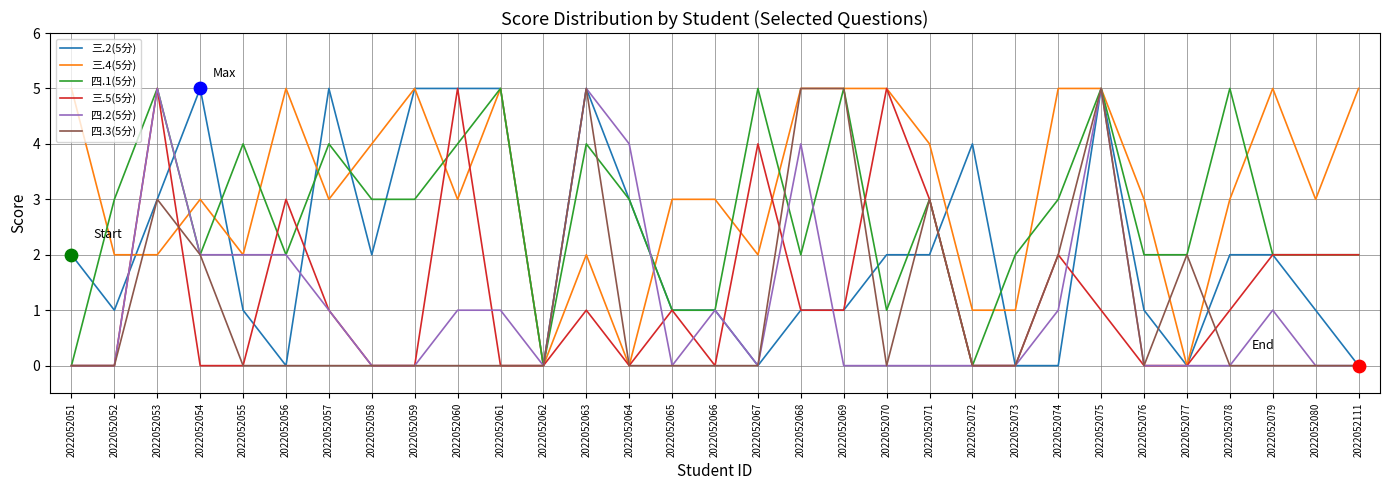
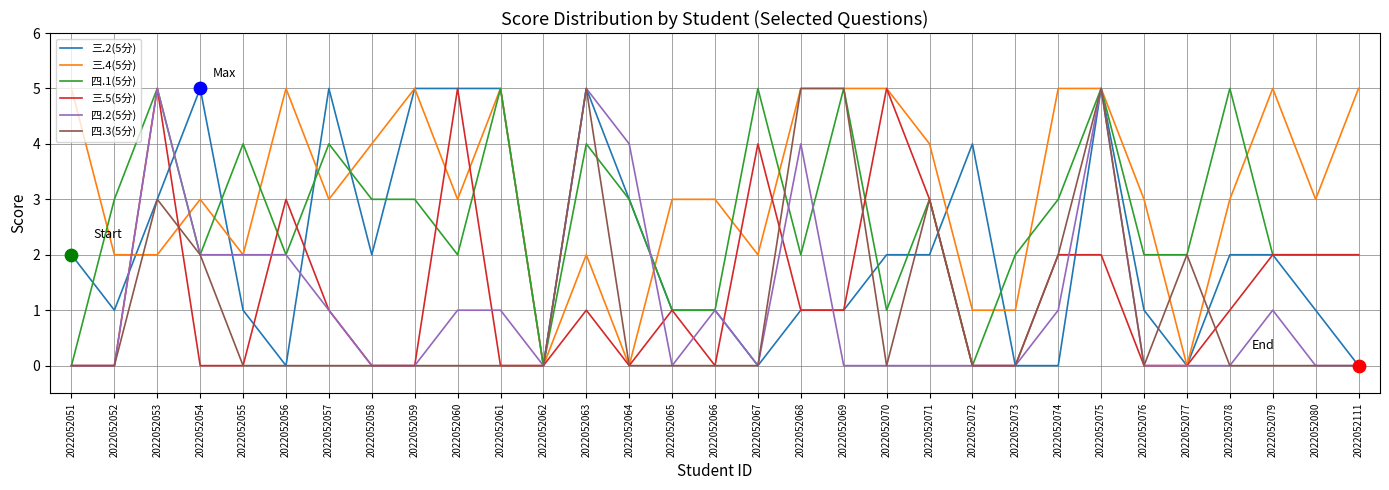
  {
    "三.2(5分)": {
      "2022052052": 1,
      "2022052055": 1,
      "2022052057": 5,
      "2022052058": 2,
      "2022052070": 2,
      "2022052071": 2,
      "2022052072": 4,
      "2022052074": 0,
      "2022052076": 1,
      "2022052078": 2,
      "2022052080": 1
    },
    "三.4(5分)": {
      "2022052052": 2,
      "2022052053": 2,
      "2022052054": 3,
      "2022052056": 5,
      "2022052057": 3,
      "2022052058": 4,
      "2022052060": 3,
      "2022052063": 2,
      "2022052065": 3,
      "2022052066": 3,
      "2022052067": 2,
      "2022052071": 4,
      "2022052072": 1,
      "2022052073": 1,
      "2022052074": 5,
      "2022052076": 3,
      "2022052078": 3,
      "2022052079": 5,
      "2022052080": 3,
      "2022052111": 5
    },
    "四.1(5分)": {
      "2022052052": 3,
      "2022052055": 4,
      "2022052057": 4,
      "2022052058": 3,
      "2022052059": 3,
-     "2022052060": 4,
+     "2022052060": 2,
      "2022052063": 4,
      "2022052067": 5,
      "2022052068": 2,
      "2022052070": 1,
      "2022052073": 2,
      "2022052074": 3,
      "2022052076": 2,
      "2022052078": 5
    },
    "三.5(5分)": {
      "2022052054": 0,
      "2022052056": 3,
      "2022052063": 1,
      "2022052067": 4,
-     "2022052075": 1,
+     "2022052075": 2,
      "2022052078": 1
    },
    "四.2(5分)": {
      "2022052060": 1,
      "2022052061": 1,
      "2022052064": 4,
      "2022052068": 4,
      "2022052069": 0,
      "2022052071": 0,
      "2022052074": 1,
      "2022052079": 1
    },
    "四.3(5分)": {
      "2022052057": 0,
      "2022052060": 0,
      "2022052079": 0
    }
  }
